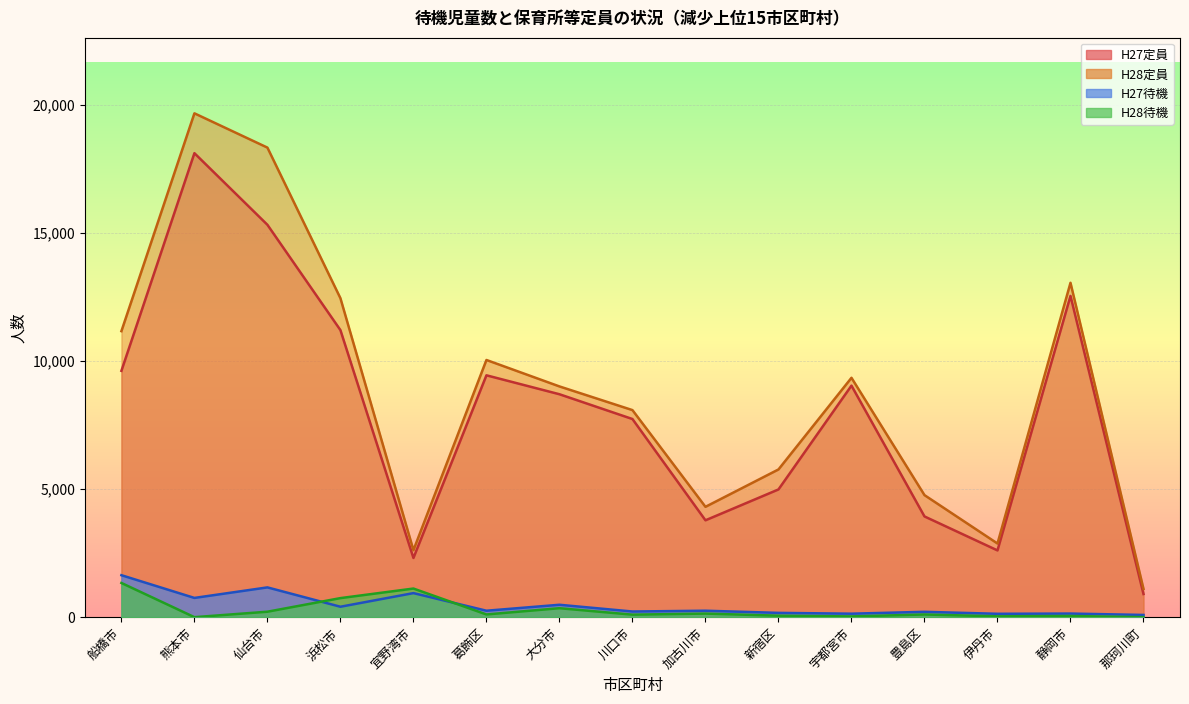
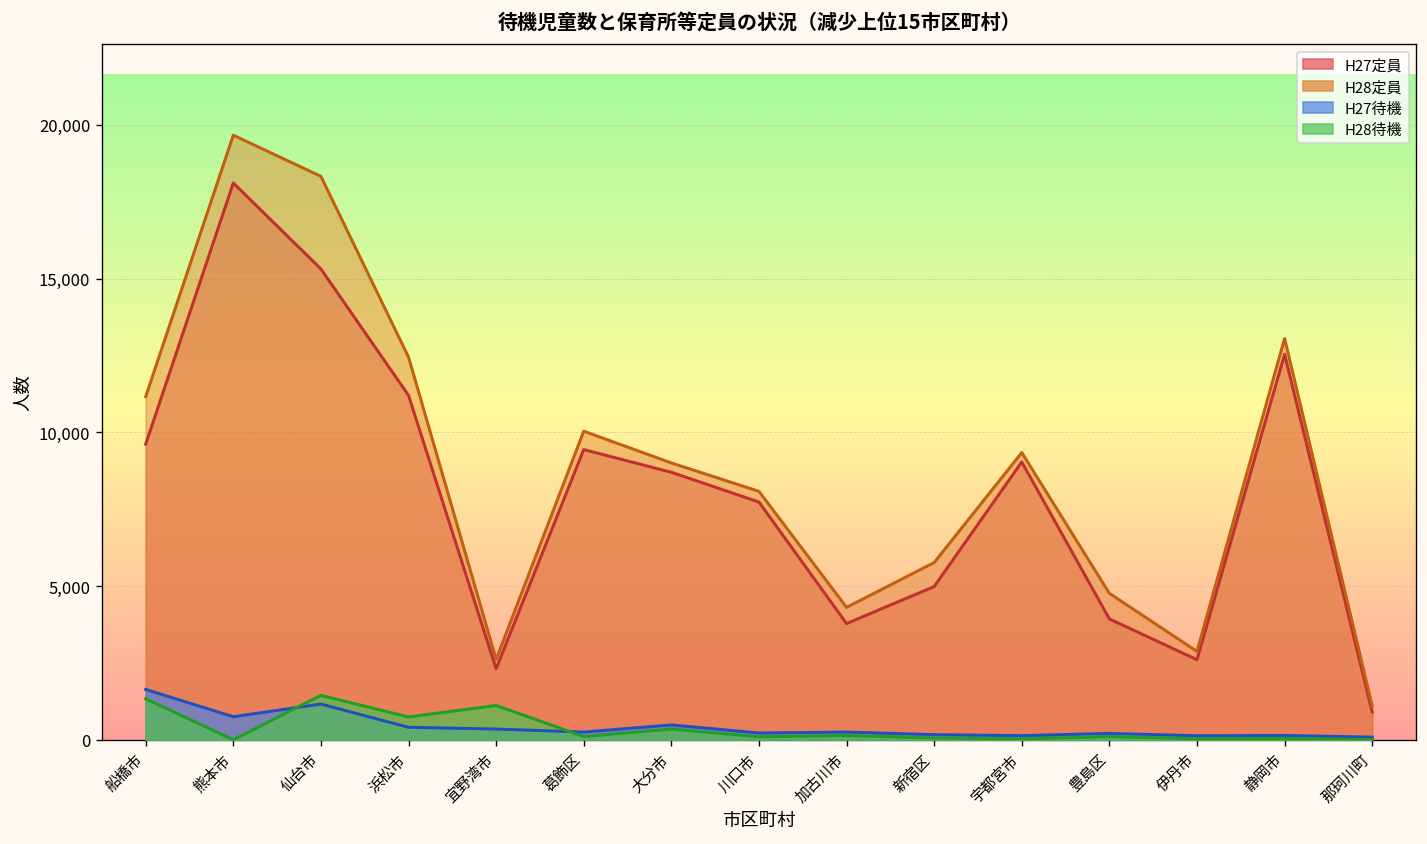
  {
    "H27待機": {
      "船橋市": "1,600",
      "熊本市": "800",
      "仙台市": "1,200",
      "浜松市": "400",
-     "宜野湾市": "900",
+     "宜野湾市": "400",
      "葛飾区": "300",
      "大分市": "500",
      "川口市": "200",
      "加古川市": "300",
      "新宿区": "200",
      "宇都宮市": "100",
      "豊島区": "200",
      "伊丹市": "100"
    },
    "H28待機": {
      "船橋市": "1,300",
      "熊本市": "0",
-     "仙台市": "200",
+     "仙台市": "1,400",
      "浜松市": "700",
      "宜野湾市": "1,100",
      "葛飾区": "100",
      "大分市": "400",
      "川口市": "100",
      "加古川市": "100",
      "新宿区": "100",
      "宇都宮市": "0",
      "豊島区": "100",
      "伊丹市": "0"
    }
  }
